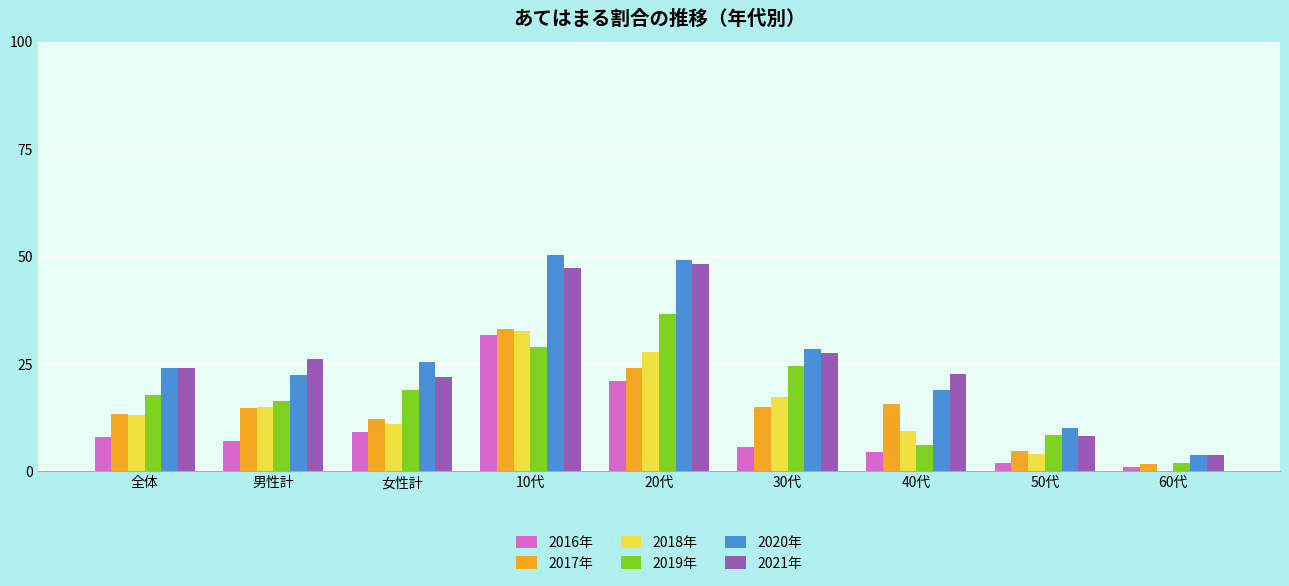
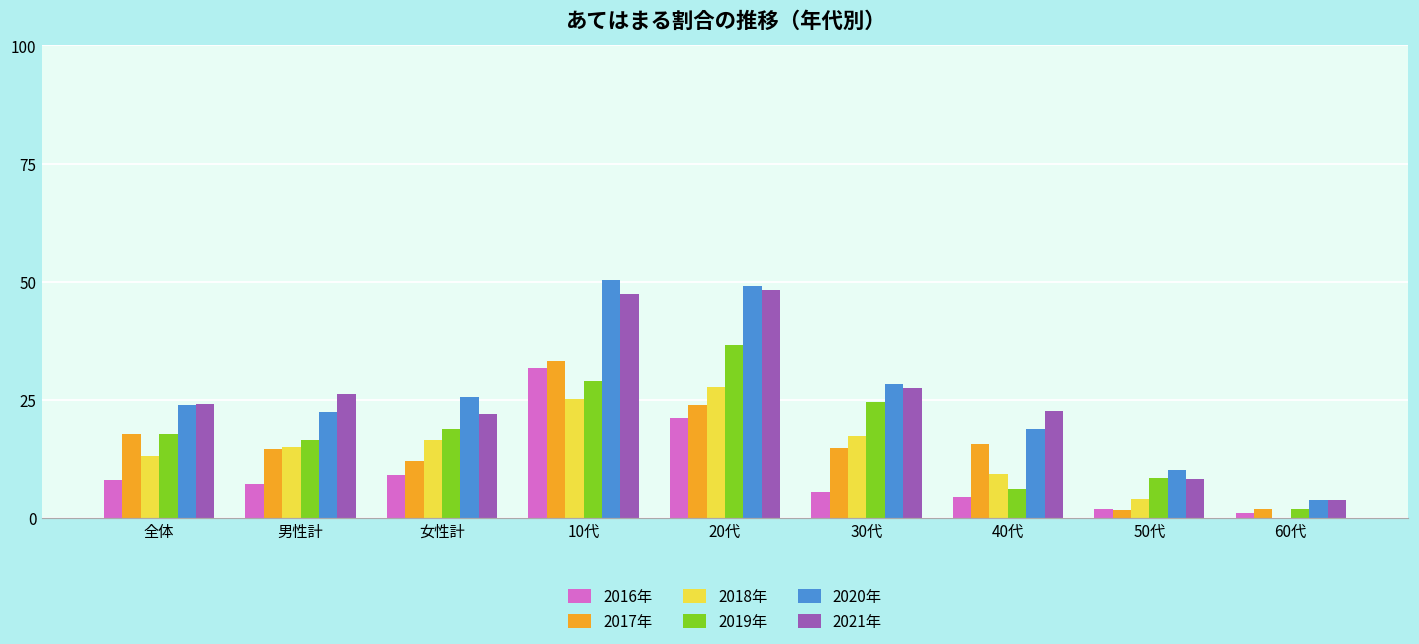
  {
    "2016年": {
      "全体": 8,
      "男性計": 7,
      "女性計": 9,
      "10代": 32,
      "20代": 21,
      "30代": 6,
      "40代": 5,
      "50代": 2,
      "60代": 1
    },
    "2017年": {
-     "全体": 13,
+     "全体": 18,
      "男性計": 15,
      "女性計": 12,
      "10代": 33,
      "20代": 24,
      "30代": 15,
      "40代": 16,
-     "50代": 5,
+     "50代": 2,
      "60代": 2
    },
    "2018年": {
      "全体": 13,
      "男性計": 15,
-     "女性計": 11,
-     "10代": 33,
+     "女性計": 17,
+     "10代": 25,
      "20代": 28,
      "30代": 17,
      "40代": 9,
      "50代": 4,
      "60代": 0
    },
    "2019年": {
      "全体": 18,
      "男性計": 17,
      "女性計": 19,
      "10代": 29,
      "20代": 37,
      "30代": 25,
      "40代": 6,
      "50代": 9,
      "60代": 2
    },
    "2020年": {
      "全体": 24,
      "男性計": 23,
      "女性計": 26,
      "10代": 50,
      "20代": 49,
      "30代": 28,
      "40代": 19,
      "50代": 10,
      "60代": 4
    },
    "2021年": {
      "全体": 24,
      "男性計": 26,
      "女性計": 22,
      "10代": 47,
      "20代": 48,
      "30代": 28,
      "40代": 23,
      "50代": 8,
      "60代": 4
    }
  }
